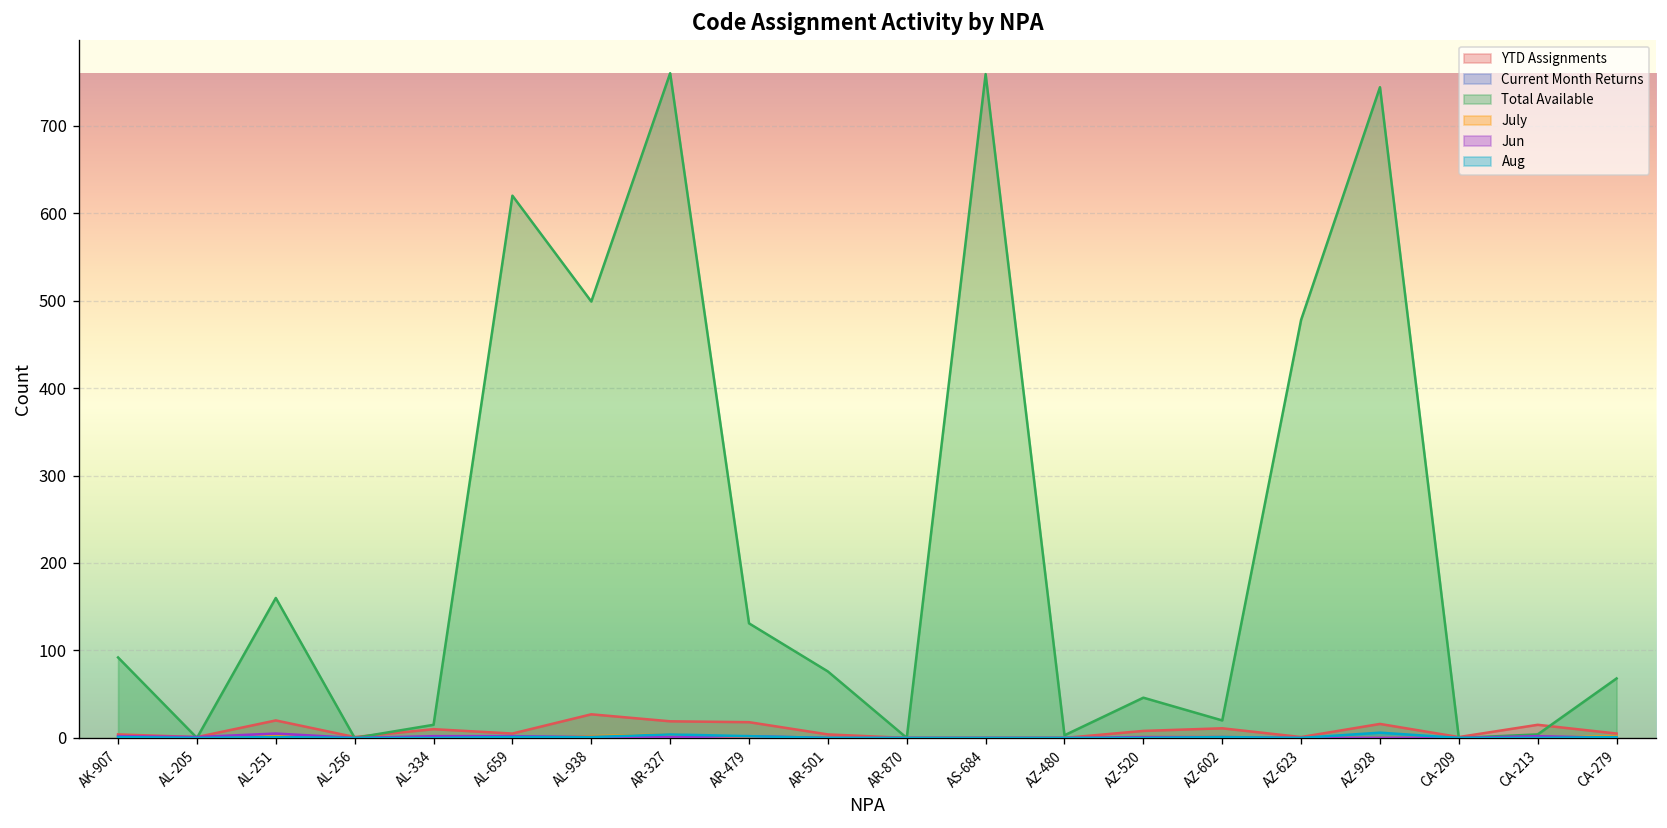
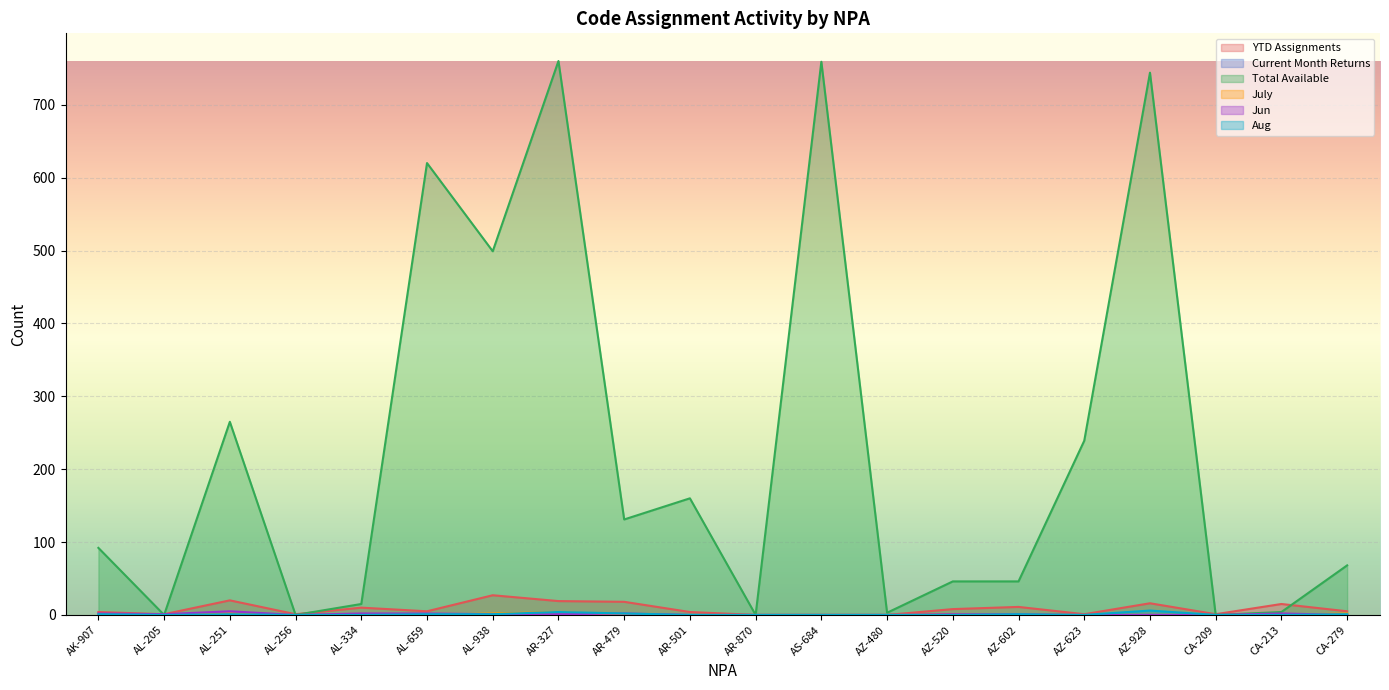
  {
    "Total Available": {
      "AK-907": 90,
-     "AL-251": 160,
+     "AL-251": 270,
      "AL-334": 20,
      "AL-659": 620,
      "AL-938": 500,
      "AR-327": 760,
      "AR-479": 130,
-     "AR-501": 80,
+     "AR-501": 160,
      "AS-684": 760,
      "AZ-520": 50,
-     "AZ-602": 20,
-     "AZ-623": 480,
+     "AZ-602": 50,
+     "AZ-623": 240,
      "AZ-928": 740,
      "CA-279": 70
    }
  }
